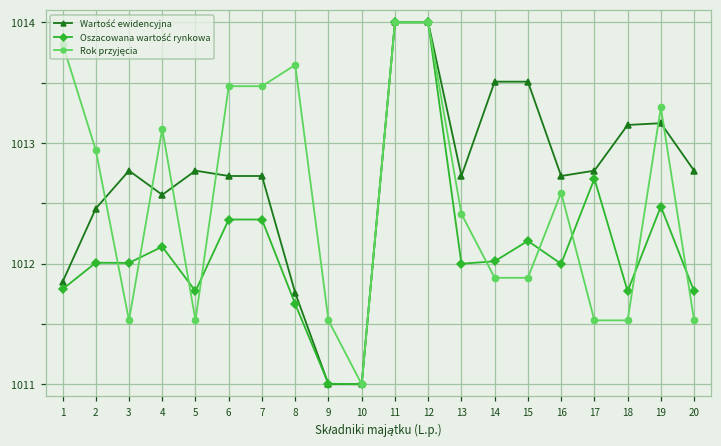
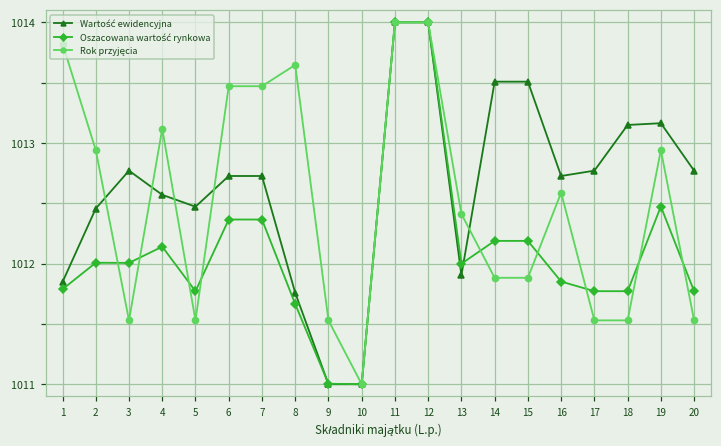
  {
    "Wartość ewidencyjna": {
      "1": 1011.85,
      "2": 1012.46,
      "3": 1012.77,
      "4": 1012.57,
-     "5": 1012.77,
+     "5": 1012.47,
      "6": 1012.73,
      "7": 1012.73,
      "8": 1011.76,
-     "13": 1012.73,
+     "13": 1011.90,
      "14": 1013.51,
      "15": 1013.51,
      "16": 1012.73,
      "17": 1012.77,
      "18": 1013.15,
      "19": 1013.16,
      "20": 1012.77
    },
    "Oszacowana wartość rynkowa": {
      "1": 1011.79,
      "2": 1012.01,
      "3": 1012.01,
      "4": 1012.14,
      "5": 1011.77,
      "6": 1012.37,
      "7": 1012.37,
      "8": 1011.66,
      "13": 1012.00,
-     "14": 1012.02,
+     "14": 1012.19,
      "15": 1012.19,
-     "16": 1012.00,
-     "17": 1012.70,
+     "16": 1011.85,
+     "17": 1011.77,
      "18": 1011.77,
      "19": 1012.47,
      "20": 1011.77
    },
    "Rok przyjęcia": {
      "2": 1012.94,
      "3": 1011.53,
      "4": 1013.12,
      "5": 1011.53,
      "6": 1013.47,
      "7": 1013.47,
      "8": 1013.65,
      "9": 1011.53,
      "13": 1012.41,
      "14": 1011.88,
      "15": 1011.88,
      "16": 1012.59,
      "17": 1011.53,
      "18": 1011.53,
-     "19": 1013.29,
+     "19": 1012.94,
      "20": 1011.53
    }
  }
